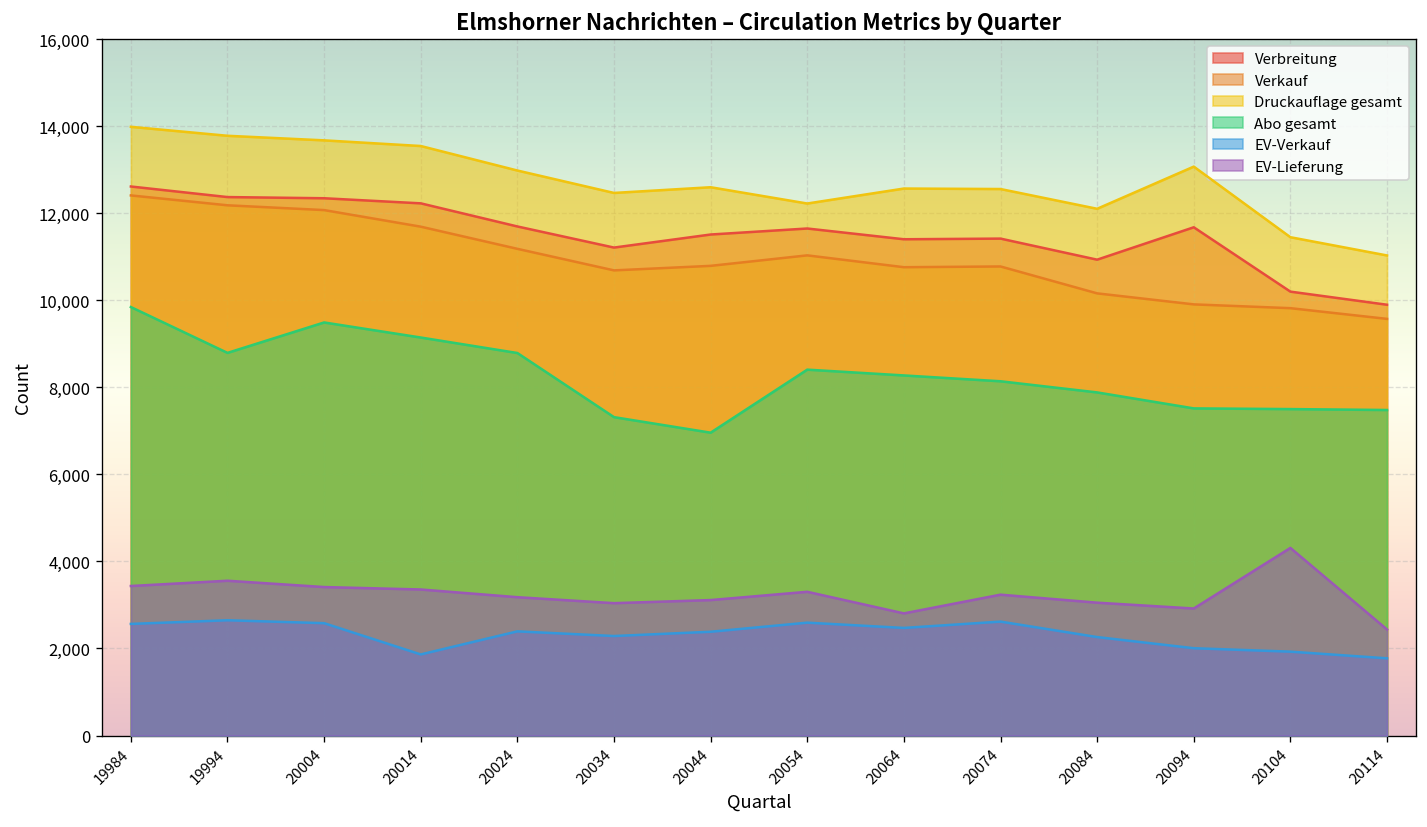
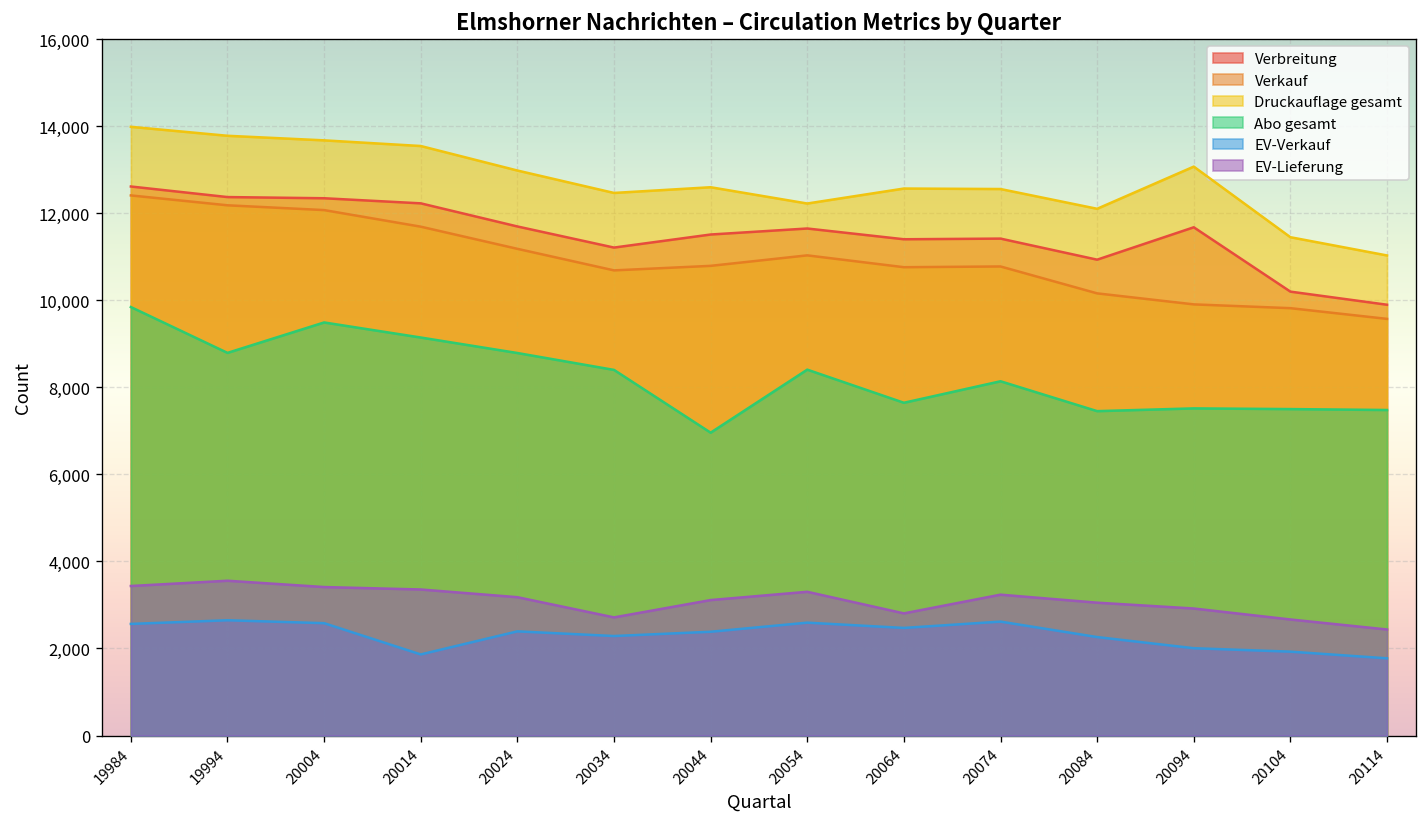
  {
    "Druckauflage gesamt": {
      "19984": "14,000",
      "19994": "13,800",
      "20004": "13,700",
      "20014": "13,500",
      "20024": "13,000",
      "20034": "12,500",
      "20044": "12,600",
      "20054": "12,200",
      "20064": "12,600",
      "20074": "12,600",
      "20084": "12,100",
      "20094": "13,100",
      "20104": "11,400",
      "20114": "11,000"
    },
    "Abo gesamt": {
      "19984": "9,800",
      "19994": "8,800",
      "20004": "9,500",
      "20014": "9,100",
      "20024": "8,800",
-     "20034": "7,300",
+     "20034": "8,400",
      "20044": "7,000",
      "20054": "8,400",
-     "20064": "8,300",
+     "20064": "7,600",
      "20074": "8,100",
-     "20084": "7,900",
+     "20084": "7,500",
      "20094": "7,500",
      "20104": "7,500",
      "20114": "7,500"
    },
    "EV-Verkauf": {
      "19984": "2,600",
      "19994": "2,600",
      "20004": "2,600",
      "20014": "1,900",
      "20024": "2,400",
      "20034": "2,300",
      "20044": "2,400",
      "20054": "2,600",
      "20064": "2,500",
      "20074": "2,600",
      "20084": "2,300",
      "20094": "2,000",
      "20104": "1,900",
      "20114": "1,800"
    },
    "EV-Lieferung": {
      "19984": "3,400",
      "19994": "3,600",
      "20004": "3,400",
      "20014": "3,400",
      "20024": "3,200",
-     "20034": "3,000",
+     "20034": "2,700",
      "20044": "3,100",
      "20054": "3,300",
      "20064": "2,800",
      "20074": "3,200",
      "20084": "3,100",
      "20094": "2,900",
-     "20104": "4,300",
+     "20104": "2,700",
      "20114": "2,400"
    }
  }
